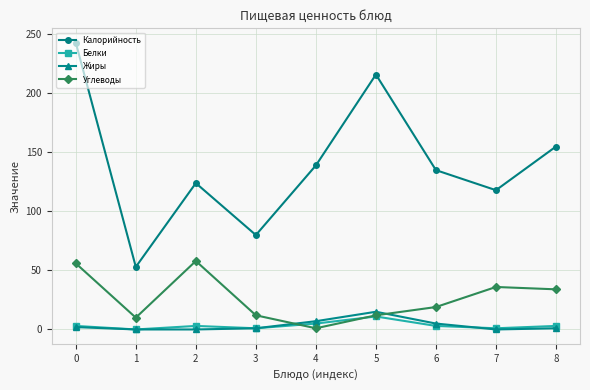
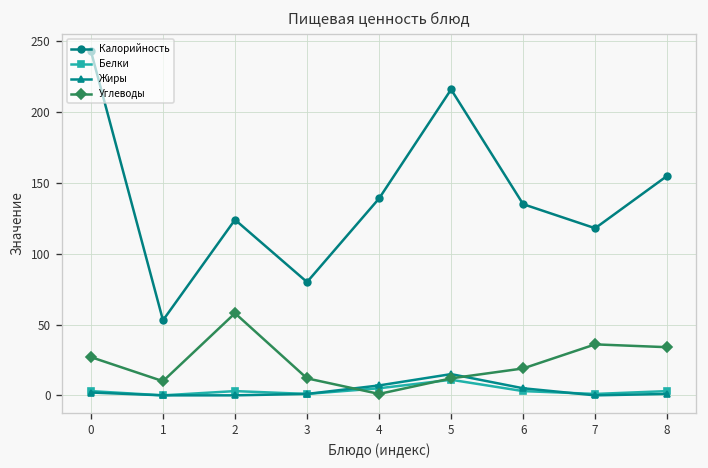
  {
    "Углеводы": {
-     "0": 56,
+     "0": 27,
      "1": 10,
      "2": 58,
      "3": 12,
      "4": 1,
      "6": 19,
      "7": 36,
      "8": 34
    }
  }
